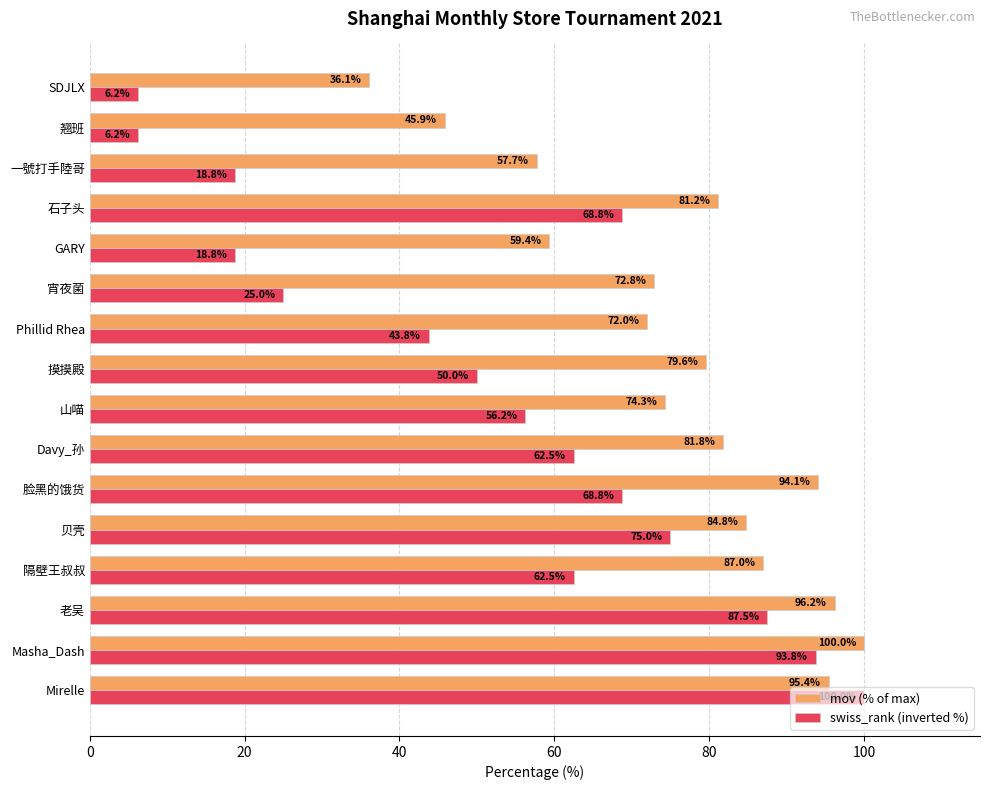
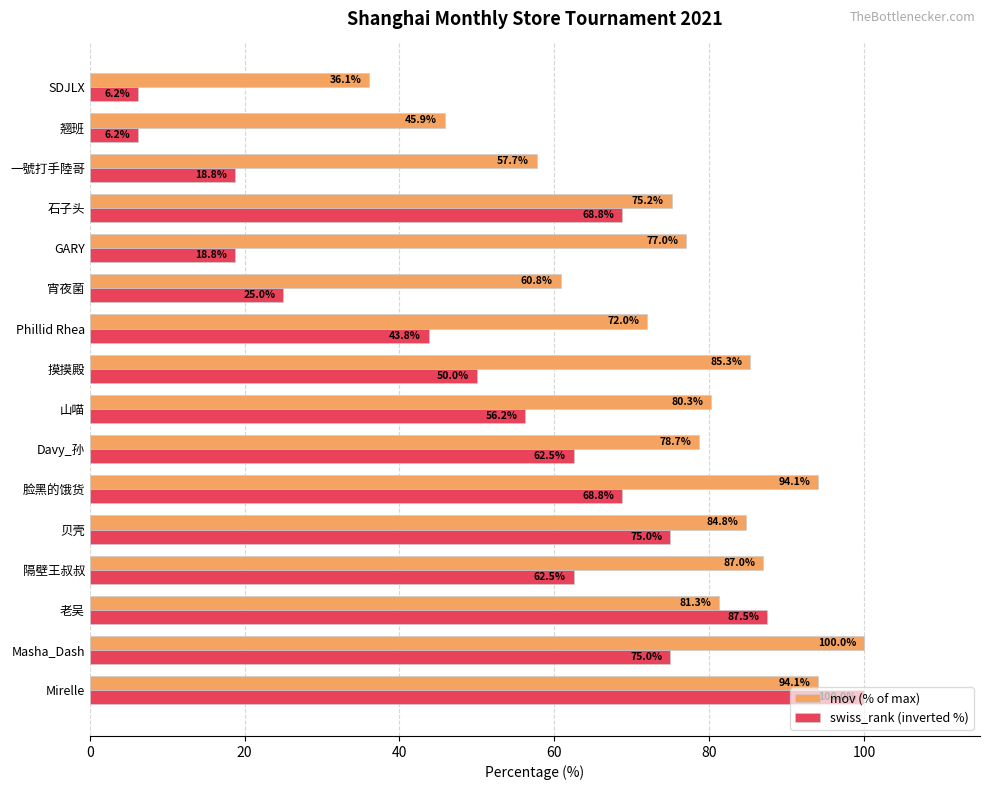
  {
    "mov (% of max)": {
      "SDJLX": "36.1%",
      "翘班": "45.9%",
      "一號打手陸哥": "57.7%",
-     "石子头": "81.2%",
-     "GARY": "59.4%",
-     "宵夜菌": "72.8%",
+     "石子头": "75.2%",
+     "GARY": "77.0%",
+     "宵夜菌": "60.8%",
      "Phillid Rhea": "72.0%",
-     "摸摸殿": "79.6%",
-     "山喵": "74.3%",
-     "Davy_孙": "81.8%",
+     "摸摸殿": "85.3%",
+     "山喵": "80.3%",
+     "Davy_孙": "78.7%",
      "脸黑的饿货": "94.1%",
      "贝壳": "84.8%",
      "隔壁王叔叔": "87.0%",
-     "老吴": "96.2%",
+     "老吴": "81.3%",
      "Masha_Dash": "100.0%",
-     "Mirelle": "95.4%"
+     "Mirelle": "94.1%"
    },
    "swiss_rank (inverted %)": {
      "SDJLX": "6.2%",
      "翘班": "6.2%",
      "一號打手陸哥": "18.8%",
      "石子头": "68.8%",
      "GARY": "18.8%",
      "宵夜菌": "25.0%",
      "Phillid Rhea": "43.8%",
      "摸摸殿": "50.0%",
      "山喵": "56.2%",
      "Davy_孙": "62.5%",
      "脸黑的饿货": "68.8%",
      "贝壳": "75.0%",
      "隔壁王叔叔": "62.5%",
      "老吴": "87.5%",
-     "Masha_Dash": "93.8%"
+     "Masha_Dash": "75.0%"
    }
  }
